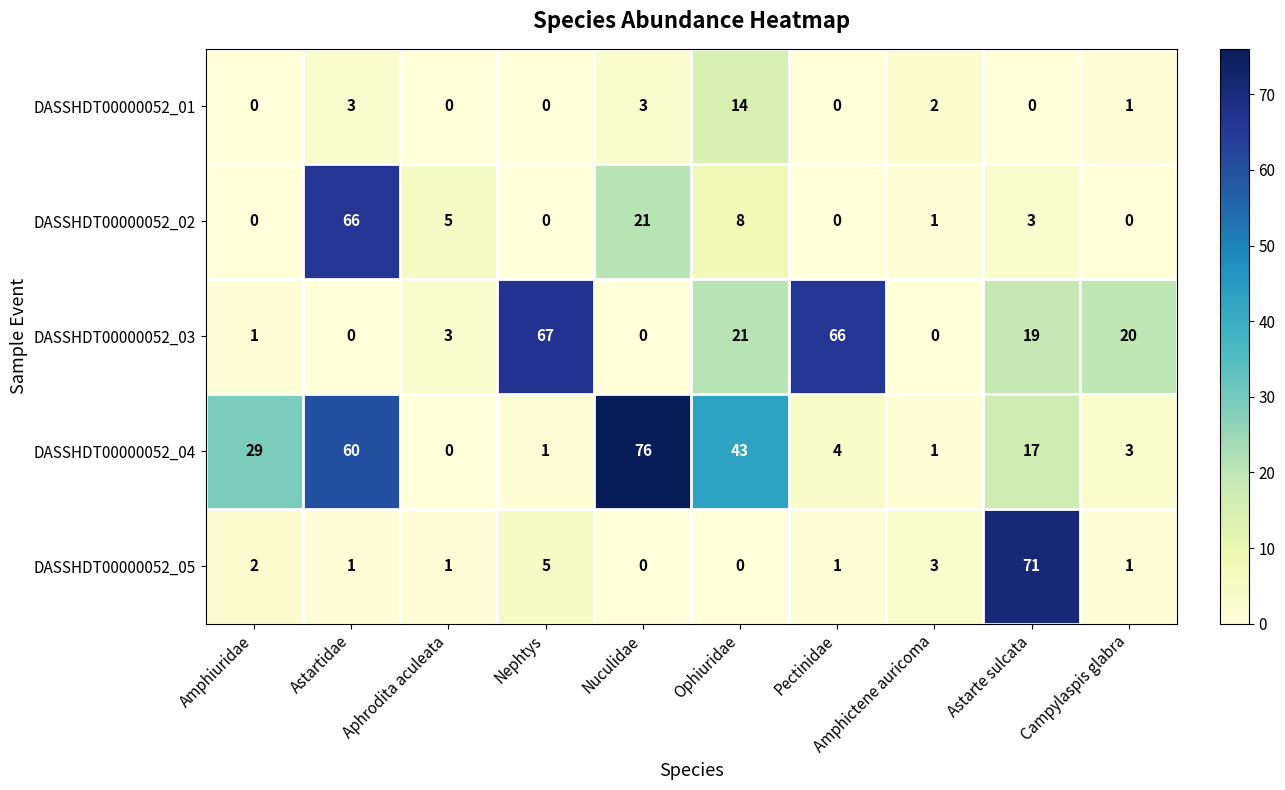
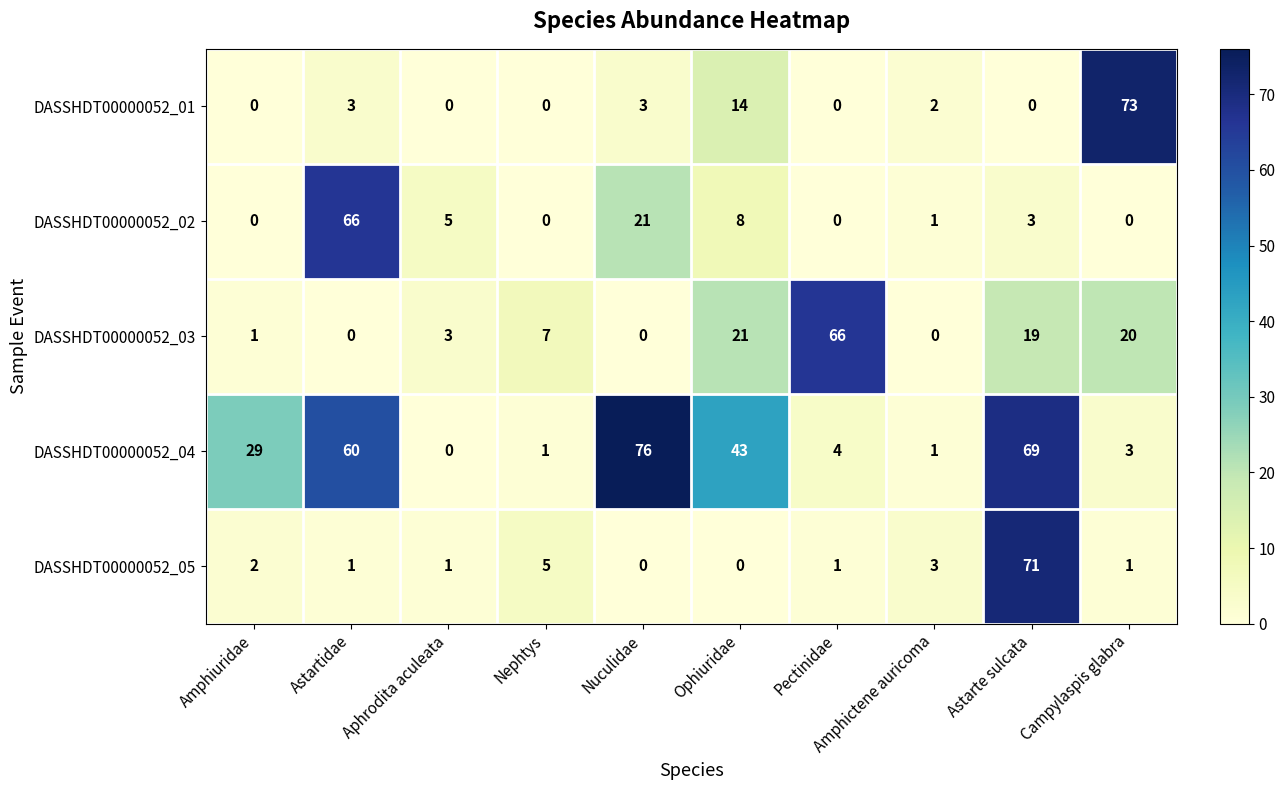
  {
    "DASSHDT00000052_01": {
      "Amphiuridae": 0,
      "Astartidae": 3,
      "Aphrodita aculeata": 0,
      "Nephtys": 0,
      "Nuculidae": 3,
      "Ophiuridae": 14,
      "Pectinidae": 0,
      "Amphictene auricoma": 2,
      "Astarte sulcata": 0,
-     "Campylaspis glabra": 1
+     "Campylaspis glabra": 73
    },
    "DASSHDT00000052_02": {
      "Amphiuridae": 0,
      "Astartidae": 66,
      "Aphrodita aculeata": 5,
      "Nephtys": 0,
      "Nuculidae": 21,
      "Ophiuridae": 8,
      "Pectinidae": 0,
      "Amphictene auricoma": 1,
      "Astarte sulcata": 3,
      "Campylaspis glabra": 0
    },
    "DASSHDT00000052_03": {
      "Amphiuridae": 1,
      "Astartidae": 0,
      "Aphrodita aculeata": 3,
-     "Nephtys": 67,
+     "Nephtys": 7,
      "Nuculidae": 0,
      "Ophiuridae": 21,
      "Pectinidae": 66,
      "Amphictene auricoma": 0,
      "Astarte sulcata": 19,
      "Campylaspis glabra": 20
    },
    "DASSHDT00000052_04": {
      "Amphiuridae": 29,
      "Astartidae": 60,
      "Aphrodita aculeata": 0,
      "Nephtys": 1,
      "Nuculidae": 76,
      "Ophiuridae": 43,
      "Pectinidae": 4,
      "Amphictene auricoma": 1,
-     "Astarte sulcata": 17,
+     "Astarte sulcata": 69,
      "Campylaspis glabra": 3
    },
    "DASSHDT00000052_05": {
      "Amphiuridae": 2,
      "Astartidae": 1,
      "Aphrodita aculeata": 1,
      "Nephtys": 5,
      "Nuculidae": 0,
      "Ophiuridae": 0,
      "Pectinidae": 1,
      "Amphictene auricoma": 3,
      "Astarte sulcata": 71,
      "Campylaspis glabra": 1
    }
  }
